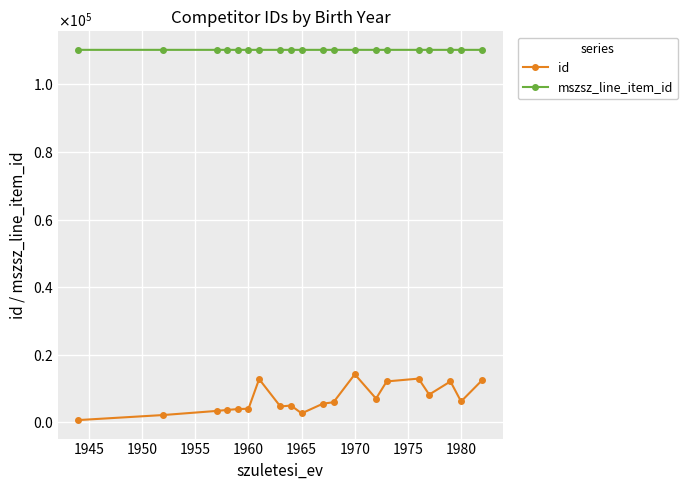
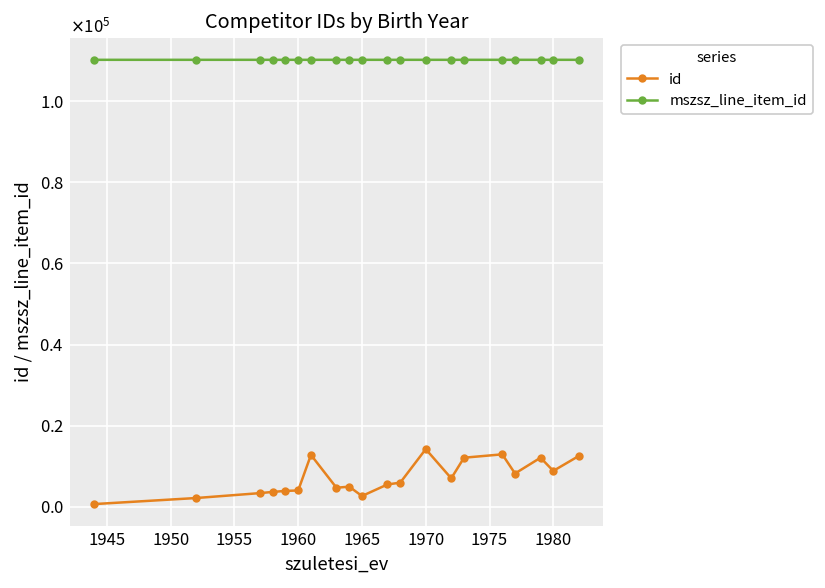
  {
    "id": {
      "1960": 4000,
      "1965": 3000,
      "1970": 14000,
-     "1980": 6000
+     "1980": 9000
    },
    "mszsz_line_item_id": {
      "1960": 110000,
      "1965": 110000,
      "1970": 110000,
      "1980": 110000
    }
  }
